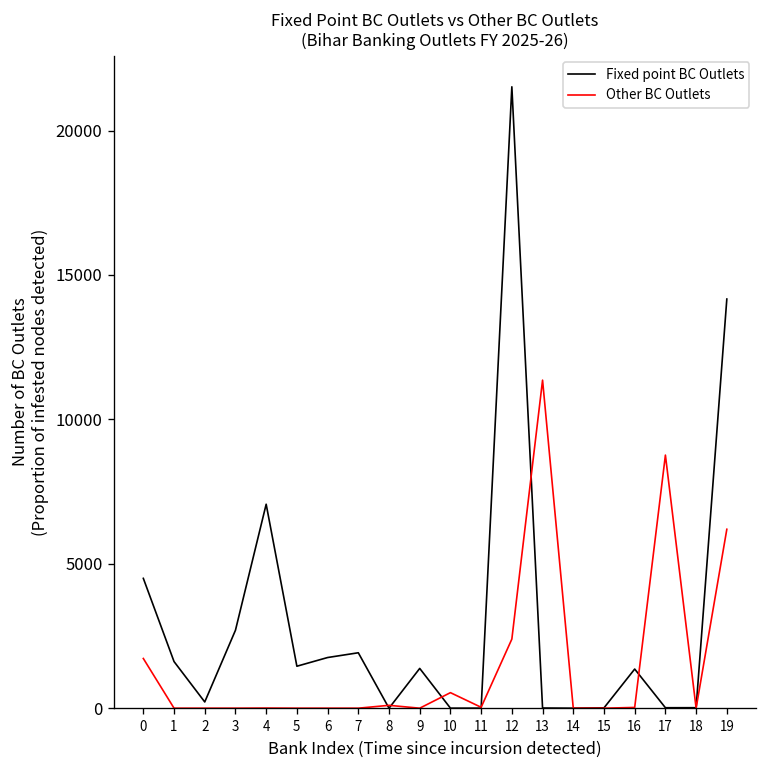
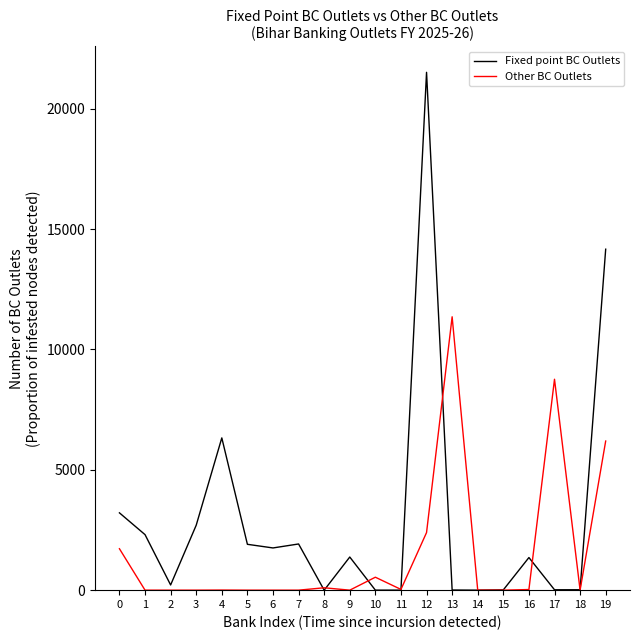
  {
    "Fixed point BC Outlets": {
-     "0": 4500,
-     "1": 1600,
+     "0": 3200,
+     "1": 2300,
      "2": 200,
      "3": 2700,
-     "4": 7100,
-     "5": 1500,
+     "4": 6300,
+     "5": 1900,
      "6": 1800,
      "7": 1900,
      "9": 1400,
      "10": 0,
      "12": 21500,
      "13": 0,
      "16": 1400,
      "17": 0,
      "19": 14200
    },
    "Other BC Outlets": {
      "0": 1700,
      "1": 0,
      "2": 0,
      "3": 0,
      "4": 0,
      "5": 0,
      "6": 0,
      "7": 0,
      "9": 0,
      "10": 500,
      "12": 2400,
      "13": 11400,
      "16": 0,
      "17": 8800,
      "19": 6200
    }
  }
